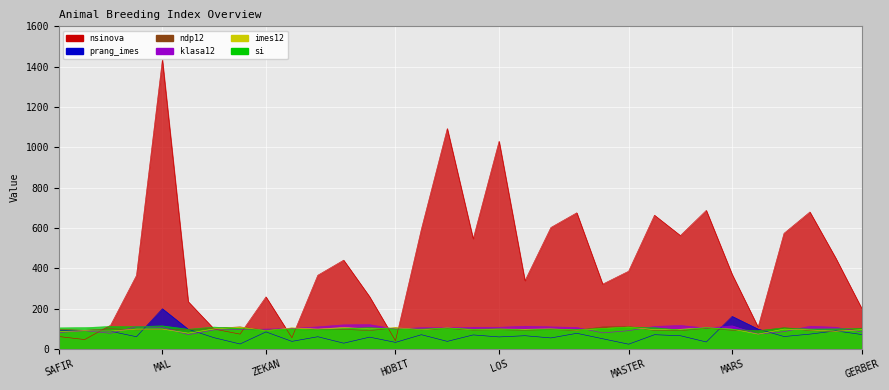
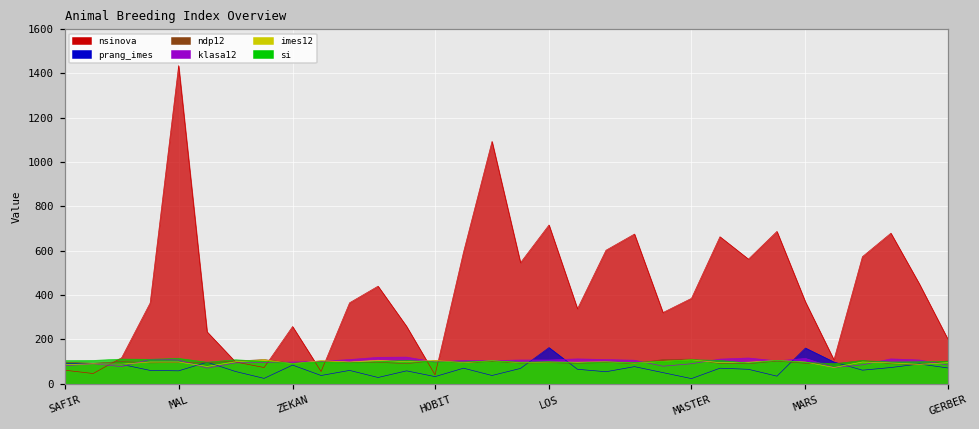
  {
    "nsinova": {
      "SAFIR": 60,
      "MAL": 1440,
      "ZEKAN": 260,
-     "LOS": 1030,
+     "LOS": 720,
      "MASTER": 390,
      "MARS": 370,
      "GERBER": 200
    },
    "prang_imes": {
-     "MAL": 200,
-     "LOS": 60,
+     "MAL": 60,
+     "LOS": 160,
      "MASTER": 20,
      "MARS": 160,
      "GERBER": 70
    },
    "klasa12": {
      "MASTER": 90,
      "MARS": 110
    }
  }
